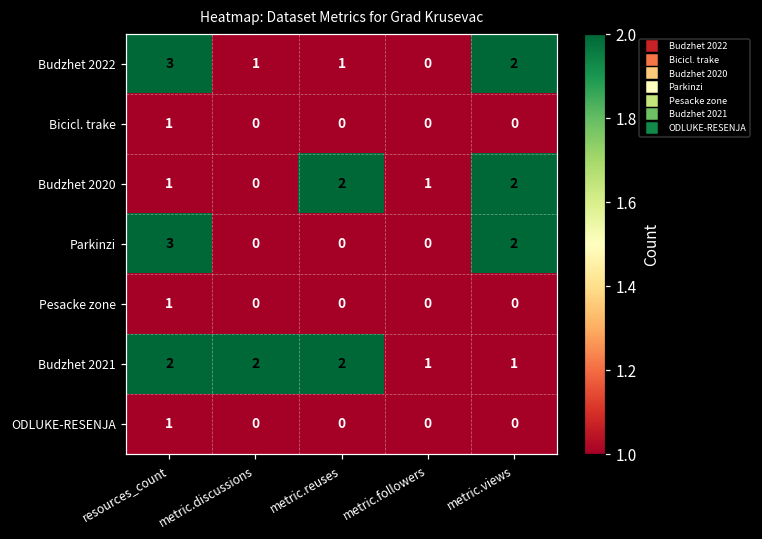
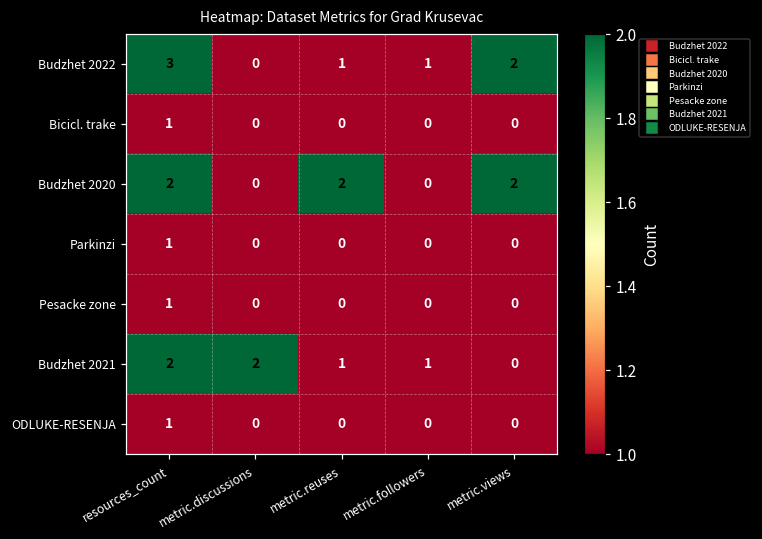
  {
    "Budzhet 2022": {
      "resources_count": 3,
-     "metric.discussions": 1,
+     "metric.discussions": 0,
      "metric.reuses": 1,
-     "metric.followers": 0,
+     "metric.followers": 1,
      "metric.views": 2
    },
    "Bicicl. trake": {
      "resources_count": 1,
      "metric.discussions": 0,
      "metric.reuses": 0,
      "metric.followers": 0,
      "metric.views": 0
    },
    "Budzhet 2020": {
-     "resources_count": 1,
+     "resources_count": 2,
      "metric.discussions": 0,
      "metric.reuses": 2,
-     "metric.followers": 1,
+     "metric.followers": 0,
      "metric.views": 2
    },
    "Parkinzi": {
-     "resources_count": 3,
+     "resources_count": 1,
      "metric.discussions": 0,
      "metric.reuses": 0,
      "metric.followers": 0,
-     "metric.views": 2
+     "metric.views": 0
    },
    "Pesacke zone": {
      "resources_count": 1,
      "metric.discussions": 0,
      "metric.reuses": 0,
      "metric.followers": 0,
      "metric.views": 0
    },
    "Budzhet 2021": {
      "resources_count": 2,
      "metric.discussions": 2,
-     "metric.reuses": 2,
+     "metric.reuses": 1,
      "metric.followers": 1,
-     "metric.views": 1
+     "metric.views": 0
    },
    "ODLUKE-RESENJA": {
      "resources_count": 1,
      "metric.discussions": 0,
      "metric.reuses": 0,
      "metric.followers": 0,
      "metric.views": 0
    }
  }
